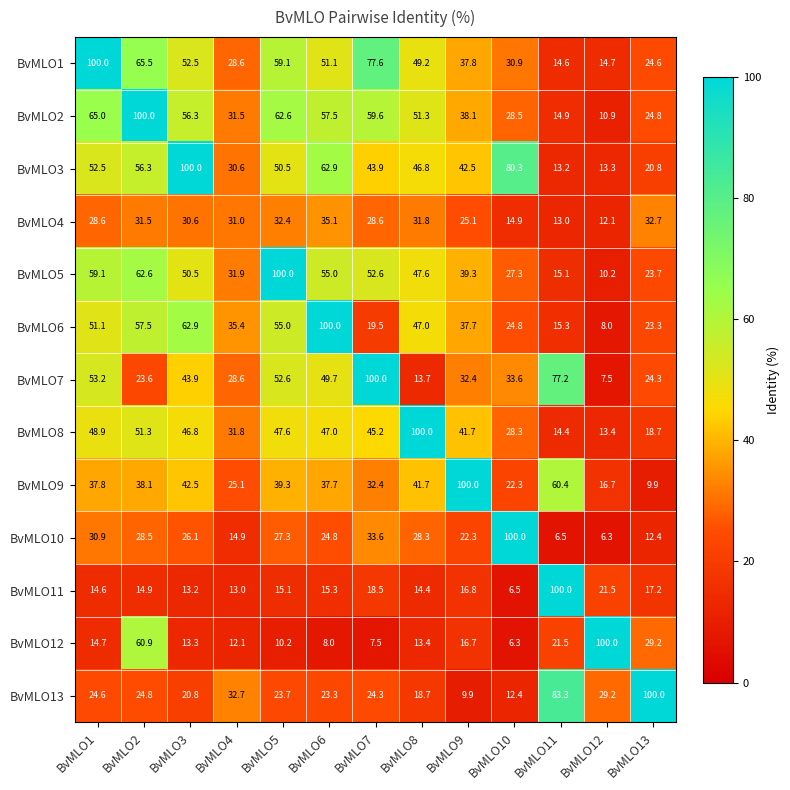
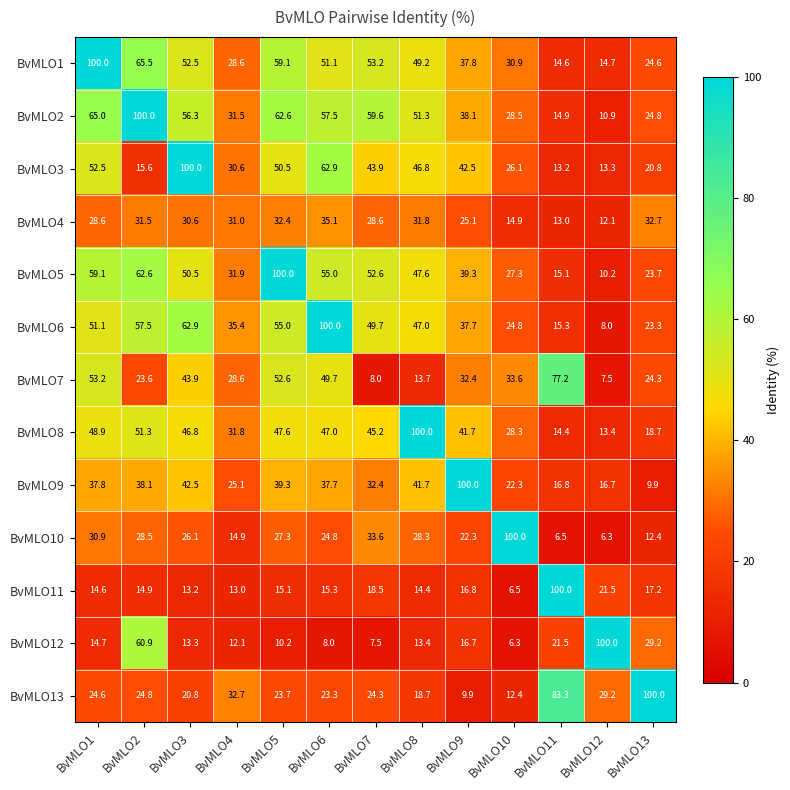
  {
    "BvMLO1": {
      "BvMLO1": 100.0,
      "BvMLO2": 65.5,
      "BvMLO3": 52.5,
      "BvMLO4": 28.6,
      "BvMLO5": 59.1,
      "BvMLO6": 51.1,
-     "BvMLO7": 77.6,
+     "BvMLO7": 53.2,
      "BvMLO8": 49.2,
      "BvMLO9": 37.8,
      "BvMLO10": 30.9,
      "BvMLO11": 14.6,
      "BvMLO12": 14.7,
      "BvMLO13": 24.6
    },
    "BvMLO2": {
      "BvMLO1": 65.0,
      "BvMLO2": 100.0,
      "BvMLO3": 56.3,
      "BvMLO4": 31.5,
      "BvMLO5": 62.6,
      "BvMLO6": 57.5,
      "BvMLO7": 59.6,
      "BvMLO8": 51.3,
      "BvMLO9": 38.1,
      "BvMLO10": 28.5,
      "BvMLO11": 14.9,
      "BvMLO12": 10.9,
      "BvMLO13": 24.8
    },
    "BvMLO3": {
      "BvMLO1": 52.5,
-     "BvMLO2": 56.3,
+     "BvMLO2": 15.6,
      "BvMLO3": 100.0,
      "BvMLO4": 30.6,
      "BvMLO5": 50.5,
      "BvMLO6": 62.9,
      "BvMLO7": 43.9,
      "BvMLO8": 46.8,
      "BvMLO9": 42.5,
-     "BvMLO10": 80.3,
+     "BvMLO10": 26.1,
      "BvMLO11": 13.2,
      "BvMLO12": 13.3,
      "BvMLO13": 20.8
    },
    "BvMLO4": {
      "BvMLO1": 28.6,
      "BvMLO2": 31.5,
      "BvMLO3": 30.6,
      "BvMLO4": 31.0,
      "BvMLO5": 32.4,
      "BvMLO6": 35.1,
      "BvMLO7": 28.6,
      "BvMLO8": 31.8,
      "BvMLO9": 25.1,
      "BvMLO10": 14.9,
      "BvMLO11": 13.0,
      "BvMLO12": 12.1,
      "BvMLO13": 32.7
    },
    "BvMLO5": {
      "BvMLO1": 59.1,
      "BvMLO2": 62.6,
      "BvMLO3": 50.5,
      "BvMLO4": 31.9,
      "BvMLO5": 100.0,
      "BvMLO6": 55.0,
      "BvMLO7": 52.6,
      "BvMLO8": 47.6,
      "BvMLO9": 39.3,
      "BvMLO10": 27.3,
      "BvMLO11": 15.1,
      "BvMLO12": 10.2,
      "BvMLO13": 23.7
    },
    "BvMLO6": {
      "BvMLO1": 51.1,
      "BvMLO2": 57.5,
      "BvMLO3": 62.9,
      "BvMLO4": 35.4,
      "BvMLO5": 55.0,
      "BvMLO6": 100.0,
-     "BvMLO7": 19.5,
+     "BvMLO7": 49.7,
      "BvMLO8": 47.0,
      "BvMLO9": 37.7,
      "BvMLO10": 24.8,
      "BvMLO11": 15.3,
      "BvMLO12": 8.0,
      "BvMLO13": 23.3
    },
    "BvMLO7": {
      "BvMLO1": 53.2,
      "BvMLO2": 23.6,
      "BvMLO3": 43.9,
      "BvMLO4": 28.6,
      "BvMLO5": 52.6,
      "BvMLO6": 49.7,
-     "BvMLO7": 100.0,
+     "BvMLO7": 8.0,
      "BvMLO8": 13.7,
      "BvMLO9": 32.4,
      "BvMLO10": 33.6,
      "BvMLO11": 77.2,
      "BvMLO12": 7.5,
      "BvMLO13": 24.3
    },
    "BvMLO8": {
      "BvMLO1": 48.9,
      "BvMLO2": 51.3,
      "BvMLO3": 46.8,
      "BvMLO4": 31.8,
      "BvMLO5": 47.6,
      "BvMLO6": 47.0,
      "BvMLO7": 45.2,
      "BvMLO8": 100.0,
      "BvMLO9": 41.7,
      "BvMLO10": 28.3,
      "BvMLO11": 14.4,
      "BvMLO12": 13.4,
      "BvMLO13": 18.7
    },
    "BvMLO9": {
      "BvMLO1": 37.8,
      "BvMLO2": 38.1,
      "BvMLO3": 42.5,
      "BvMLO4": 25.1,
      "BvMLO5": 39.3,
      "BvMLO6": 37.7,
      "BvMLO7": 32.4,
      "BvMLO8": 41.7,
      "BvMLO9": 100.0,
      "BvMLO10": 22.3,
-     "BvMLO11": 60.4,
+     "BvMLO11": 16.8,
      "BvMLO12": 16.7,
      "BvMLO13": 9.9
    },
    "BvMLO10": {
      "BvMLO1": 30.9,
      "BvMLO2": 28.5,
      "BvMLO3": 26.1,
      "BvMLO4": 14.9,
      "BvMLO5": 27.3,
      "BvMLO6": 24.8,
      "BvMLO7": 33.6,
      "BvMLO8": 28.3,
      "BvMLO9": 22.3,
      "BvMLO10": 100.0,
      "BvMLO11": 6.5,
      "BvMLO12": 6.3,
      "BvMLO13": 12.4
    },
    "BvMLO11": {
      "BvMLO1": 14.6,
      "BvMLO2": 14.9,
      "BvMLO3": 13.2,
      "BvMLO4": 13.0,
      "BvMLO5": 15.1,
      "BvMLO6": 15.3,
      "BvMLO7": 18.5,
      "BvMLO8": 14.4,
      "BvMLO9": 16.8,
      "BvMLO10": 6.5,
      "BvMLO11": 100.0,
      "BvMLO12": 21.5,
      "BvMLO13": 17.2
    },
    "BvMLO12": {
      "BvMLO1": 14.7,
      "BvMLO2": 60.9,
      "BvMLO3": 13.3,
      "BvMLO4": 12.1,
      "BvMLO5": 10.2,
      "BvMLO6": 8.0,
      "BvMLO7": 7.5,
      "BvMLO8": 13.4,
      "BvMLO9": 16.7,
      "BvMLO10": 6.3,
      "BvMLO11": 21.5,
      "BvMLO12": 100.0,
      "BvMLO13": 29.2
    },
    "BvMLO13": {
      "BvMLO1": 24.6,
      "BvMLO2": 24.8,
      "BvMLO3": 20.8,
      "BvMLO4": 32.7,
      "BvMLO5": 23.7,
      "BvMLO6": 23.3,
      "BvMLO7": 24.3,
      "BvMLO8": 18.7,
      "BvMLO9": 9.9,
      "BvMLO10": 12.4,
      "BvMLO11": 83.3,
      "BvMLO12": 29.2,
      "BvMLO13": 100.0
    }
  }
